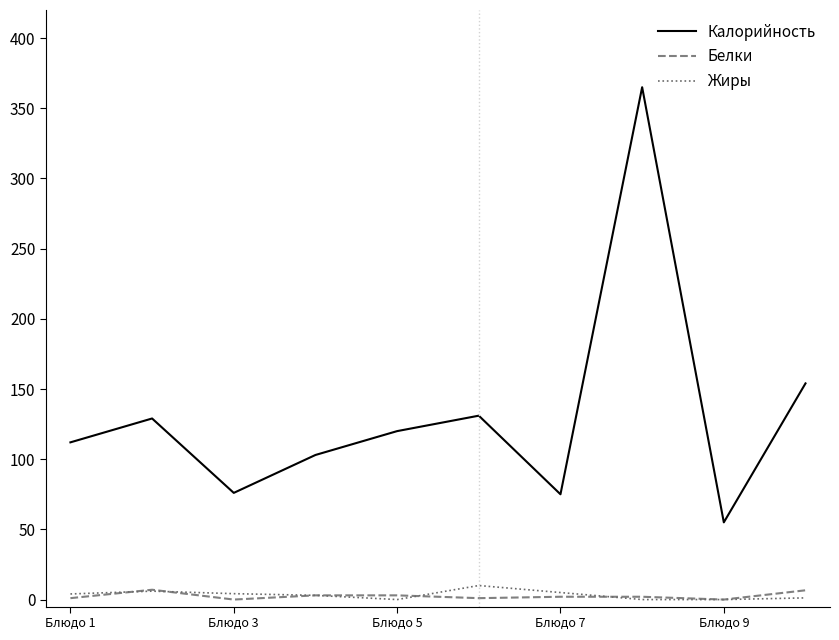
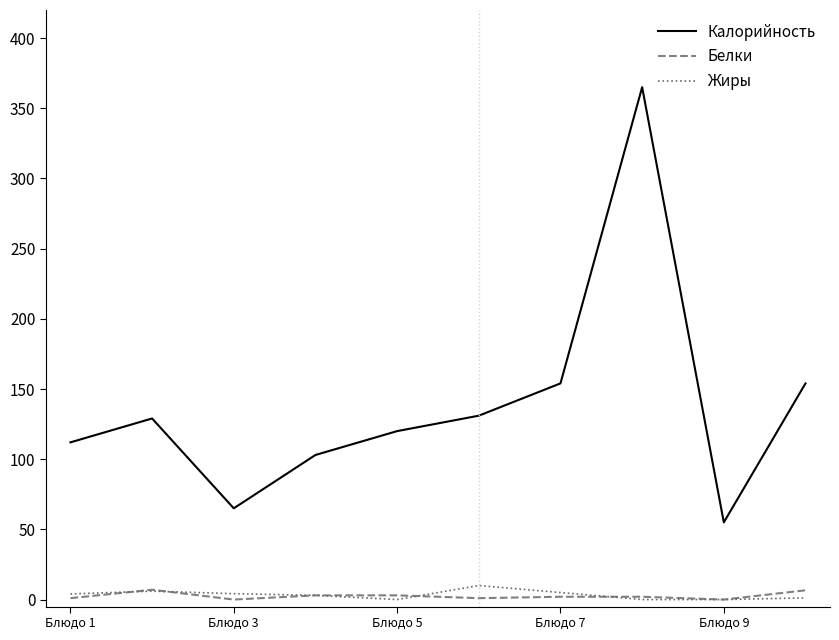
  {
    "Калорийность": {
      "Блюдо 1": 112,
-     "Блюдо 3": 76,
+     "Блюдо 3": 65,
      "Блюдо 5": 120,
-     "Блюдо 7": 75,
+     "Блюдо 7": 154,
      "Блюдо 9": 55
    }
  }
